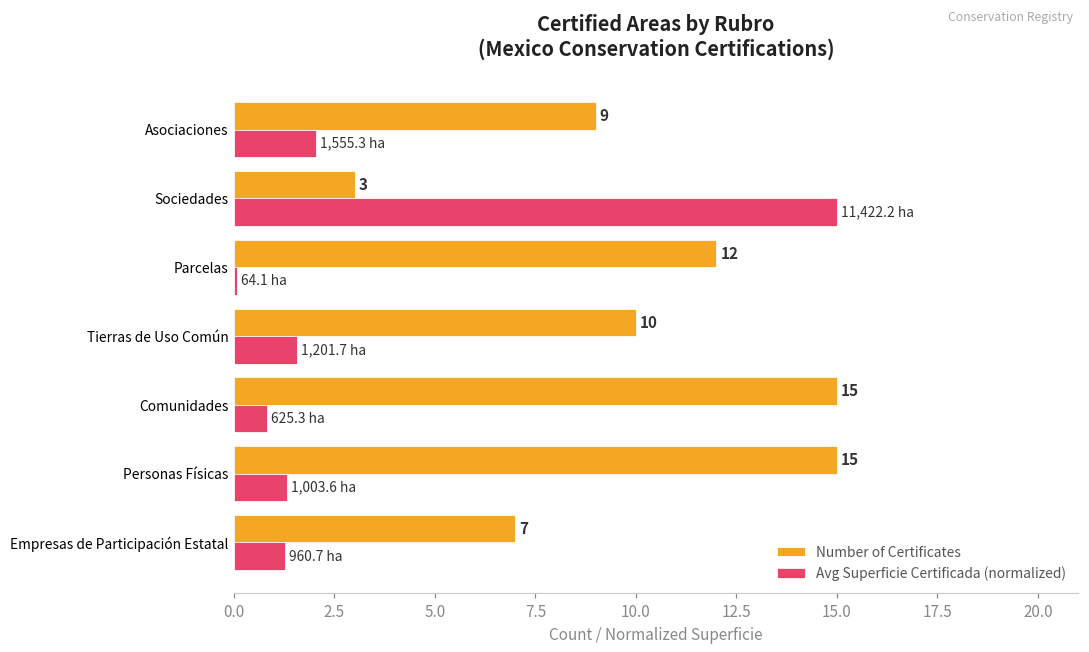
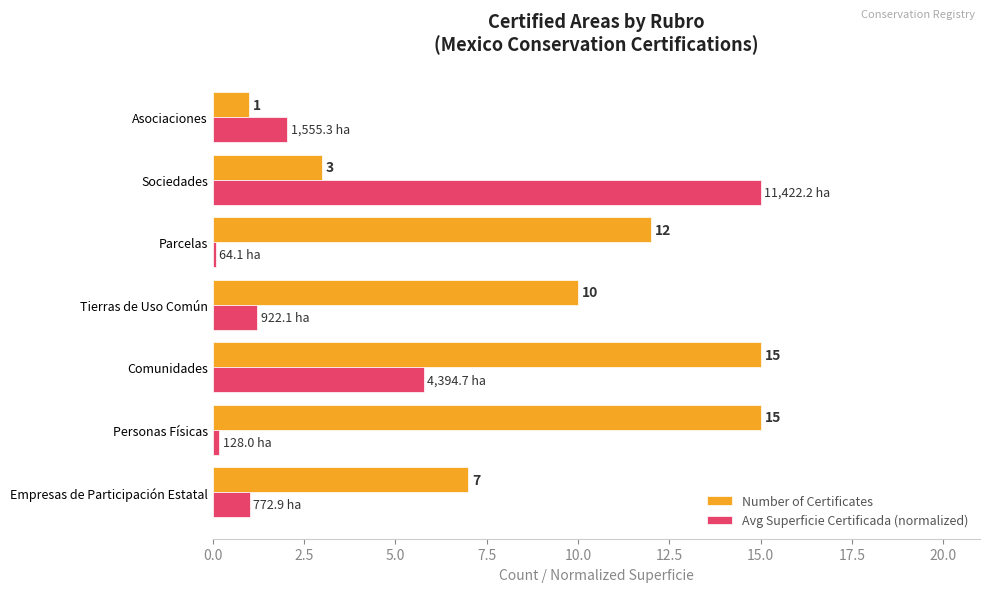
  {
    "Number of Certificates": {
-     "Asociaciones": "9",
+     "Asociaciones": "1",
      "Sociedades": "3",
      "Parcelas": "12",
      "Tierras de Uso Común": "10",
      "Comunidades": "15",
      "Personas Físicas": "15",
      "Empresas de Participación Estatal": "7"
    },
    "Avg Superficie Certificada (normalized)": {
-     "Tierras de Uso Común": "1,201.7",
-     "Comunidades": "625.3",
-     "Personas Físicas": "1,003.6",
-     "Empresas de Participación Estatal": "960.7"
+     "Tierras de Uso Común": "922.1",
+     "Comunidades": "4,394.7",
+     "Personas Físicas": "128.0",
+     "Empresas de Participación Estatal": "772.9"
    }
  }
